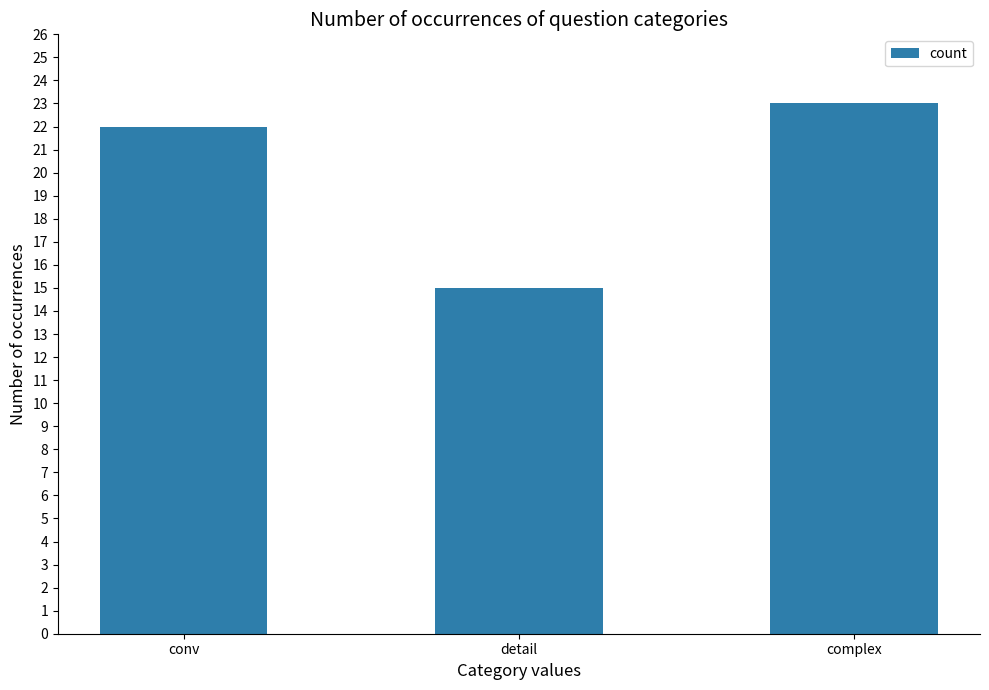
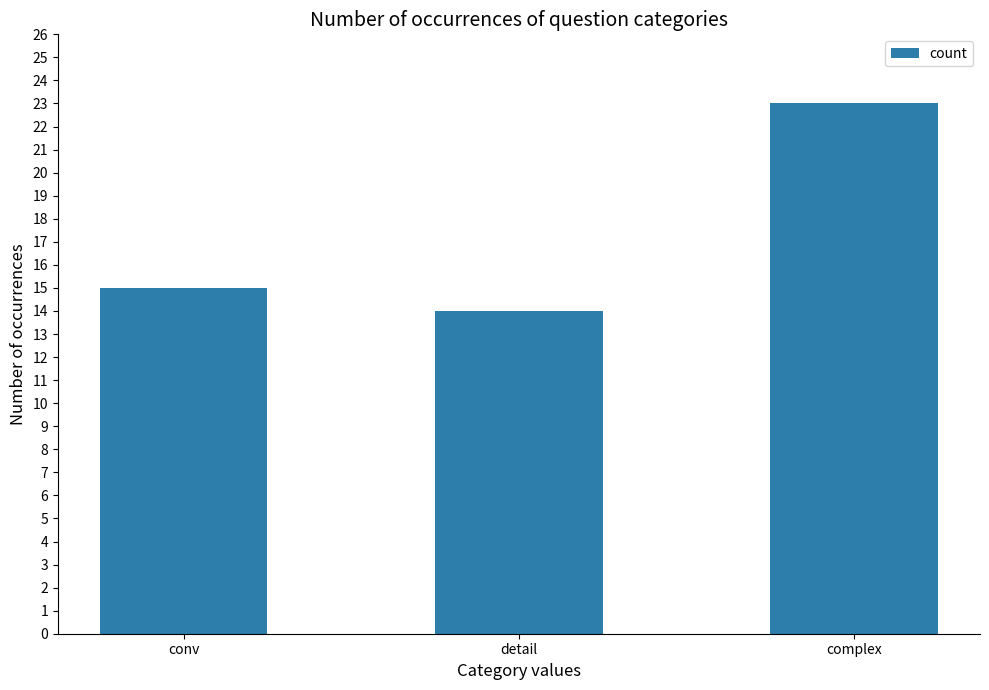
  {
-   "conv": 22,
-   "detail": 15,
+   "conv": 15,
+   "detail": 14,
    "complex": 23
  }
